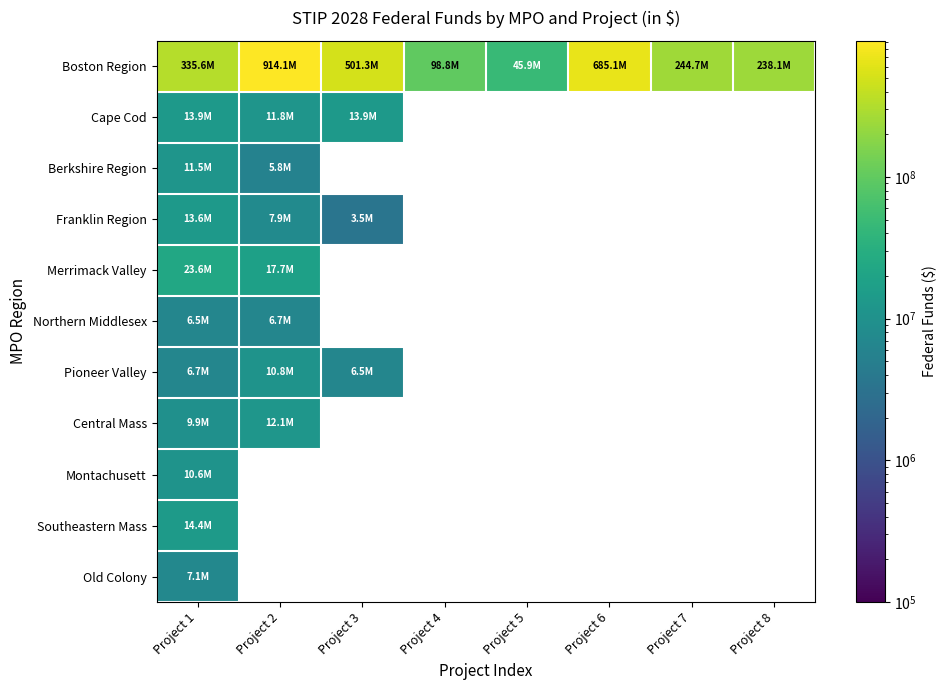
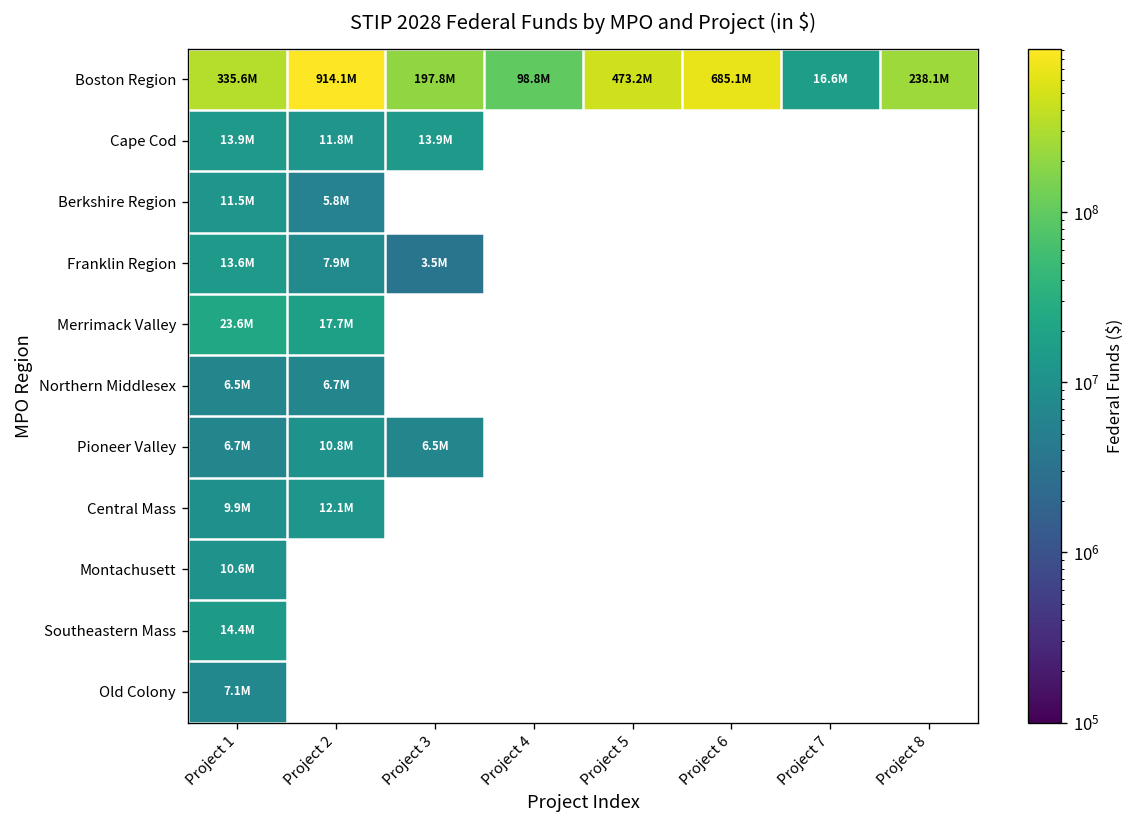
  {
    "Boston Region": {
      "Project 1": "335.6M",
      "Project 2": "914.1M",
-     "Project 3": "501.3M",
+     "Project 3": "197.8M",
      "Project 4": "98.8M",
-     "Project 5": "45.9M",
+     "Project 5": "473.2M",
      "Project 6": "685.1M",
-     "Project 7": "244.7M",
+     "Project 7": "16.6M",
      "Project 8": "238.1M"
    },
    "Cape Cod": {
      "Project 1": "13.9M",
      "Project 2": "11.8M",
      "Project 3": "13.9M"
    },
    "Berkshire Region": {
      "Project 1": "11.5M",
      "Project 2": "5.8M"
    },
    "Franklin Region": {
      "Project 1": "13.6M",
      "Project 2": "7.9M",
      "Project 3": "3.5M"
    },
    "Merrimack Valley": {
      "Project 1": "23.6M",
      "Project 2": "17.7M"
    },
    "Northern Middlesex": {
      "Project 1": "6.5M",
      "Project 2": "6.7M"
    },
    "Pioneer Valley": {
      "Project 1": "6.7M",
      "Project 2": "10.8M",
      "Project 3": "6.5M"
    },
    "Central Mass": {
      "Project 1": "9.9M",
      "Project 2": "12.1M"
    },
    "Montachusett": {
      "Project 1": "10.6M"
    },
    "Southeastern Mass": {
      "Project 1": "14.4M"
    },
    "Old Colony": {
      "Project 1": "7.1M"
    }
  }
